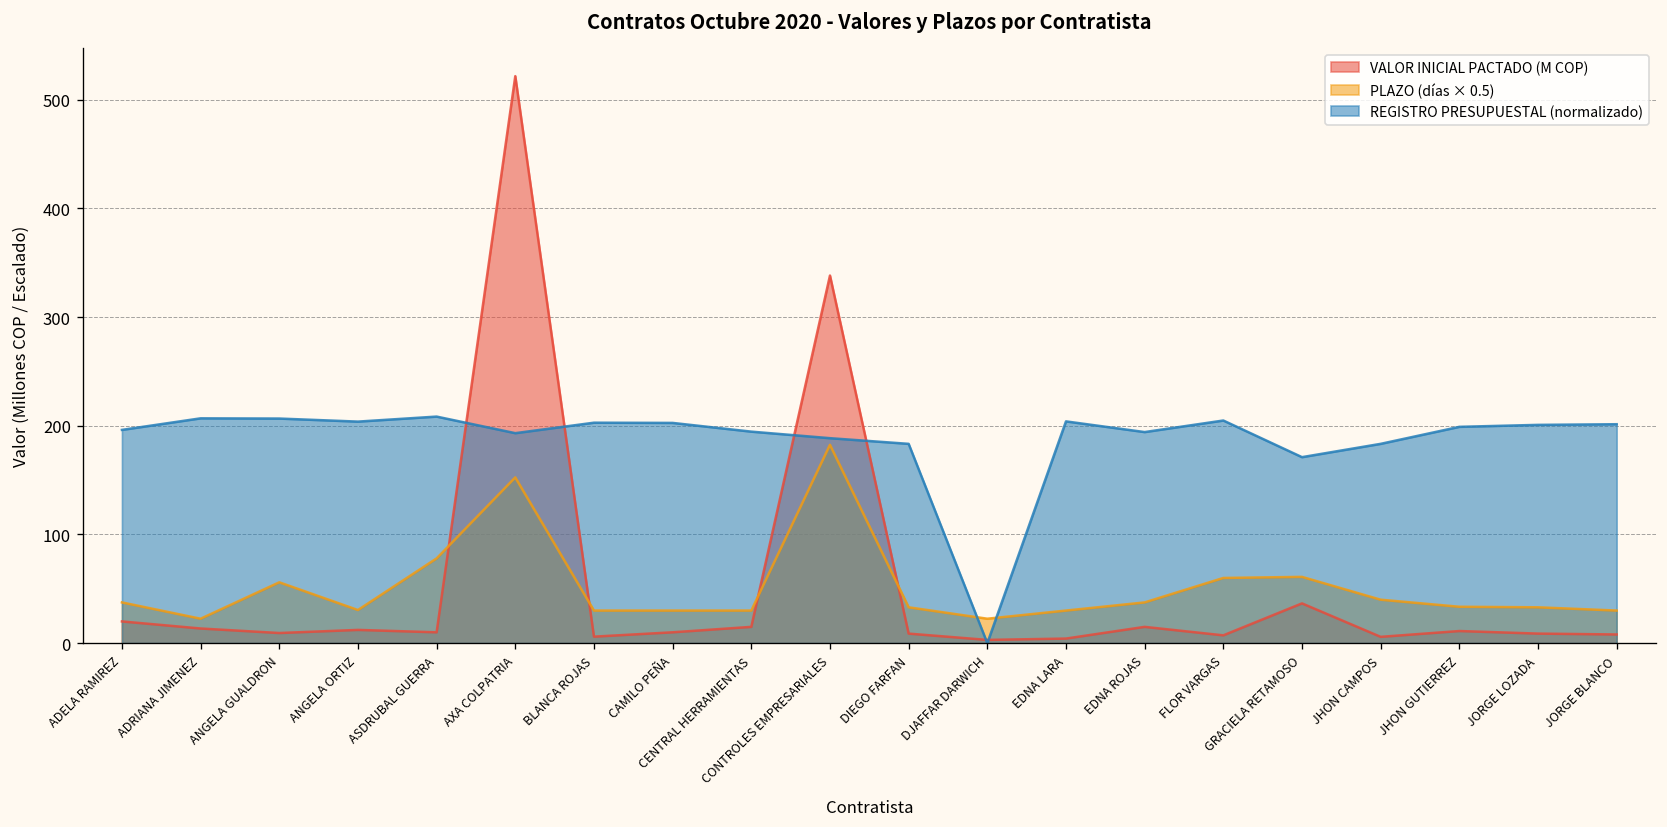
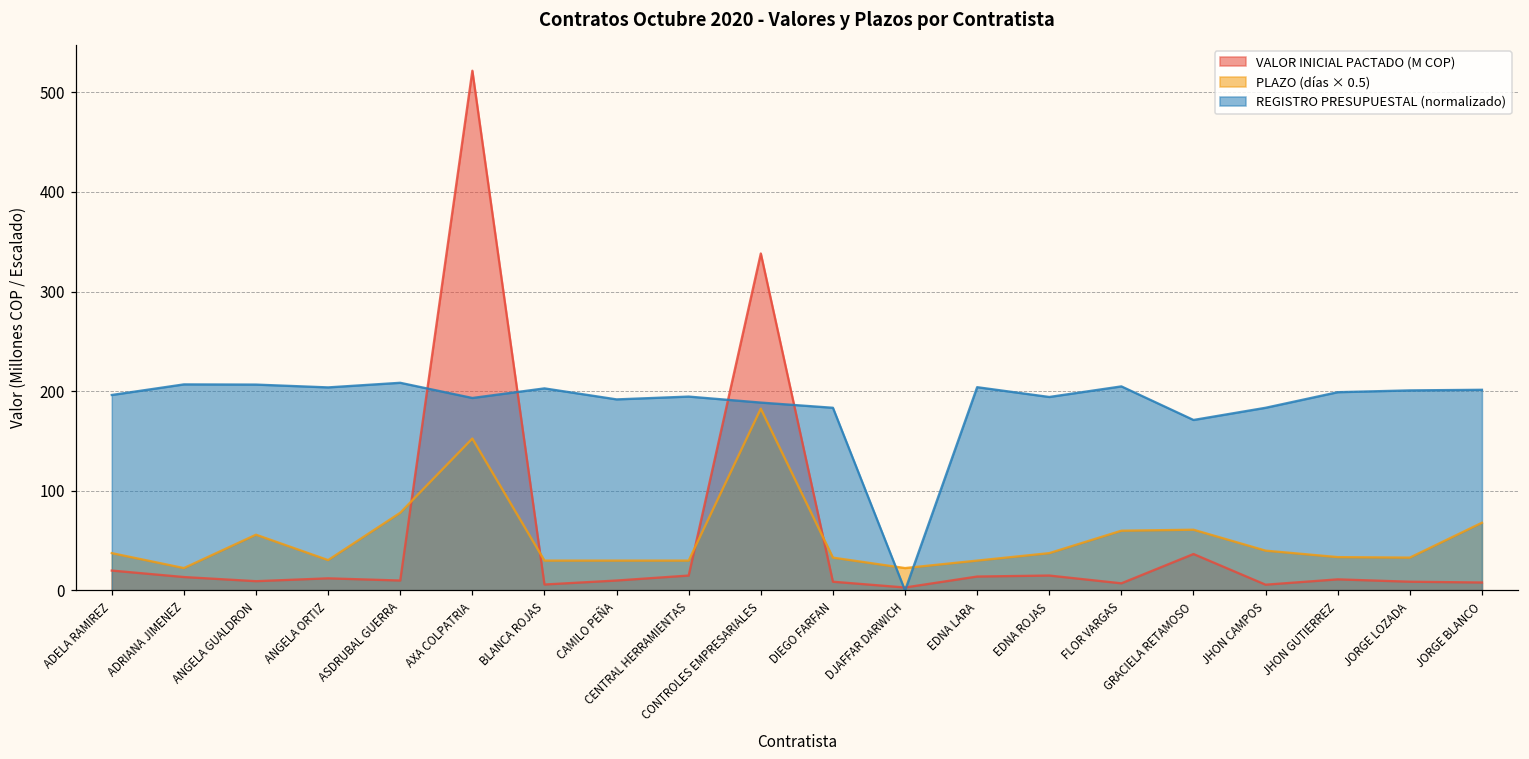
  {
    "VALOR INICIAL PACTADO (M COP)": {
      "ADELA RAMIREZ": 20,
      "ADRIANA JIMENEZ": 10,
      "ANGELA GUALDRON": 10,
      "ANGELA ORTIZ": 10,
      "ASDRUBAL GUERRA": 10,
      "AXA COLPATRIA": 520,
      "BLANCA ROJAS": 10,
      "CAMILO PEÑA": 10,
      "CENTRAL HERRAMIENTAS": 20,
      "CONTROLES EMPRESARIALES": 340,
      "DIEGO FARFAN": 10,
      "DJAFFAR DARWICH": 0,
-     "EDNA LARA": 0,
+     "EDNA LARA": 10,
      "EDNA ROJAS": 20,
      "FLOR VARGAS": 10,
      "GRACIELA RETAMOSO": 40,
      "JHON CAMPOS": 10,
      "JHON GUTIERREZ": 10,
      "JORGE LOZADA": 10,
      "JORGE BLANCO": 10
    },
    "PLAZO (días × 0.5)": {
      "ADELA RAMIREZ": 40,
      "ADRIANA JIMENEZ": 20,
      "ANGELA GUALDRON": 60,
      "ANGELA ORTIZ": 30,
      "ASDRUBAL GUERRA": 80,
      "AXA COLPATRIA": 150,
      "BLANCA ROJAS": 30,
      "CAMILO PEÑA": 30,
      "CENTRAL HERRAMIENTAS": 30,
      "CONTROLES EMPRESARIALES": 180,
      "DIEGO FARFAN": 30,
      "DJAFFAR DARWICH": 20,
      "EDNA LARA": 30,
      "EDNA ROJAS": 40,
      "FLOR VARGAS": 60,
      "GRACIELA RETAMOSO": 60,
      "JHON CAMPOS": 40,
      "JHON GUTIERREZ": 30,
      "JORGE LOZADA": 30,
-     "JORGE BLANCO": 30
+     "JORGE BLANCO": 70
    },
    "REGISTRO PRESUPUESTAL (normalizado)": {
      "ADELA RAMIREZ": 200,
      "ADRIANA JIMENEZ": 210,
      "ANGELA GUALDRON": 210,
      "ANGELA ORTIZ": 200,
      "ASDRUBAL GUERRA": 210,
      "AXA COLPATRIA": 190,
      "BLANCA ROJAS": 200,
-     "CAMILO PEÑA": 200,
+     "CAMILO PEÑA": 190,
      "CENTRAL HERRAMIENTAS": 190,
      "CONTROLES EMPRESARIALES": 190,
      "DIEGO FARFAN": 180,
      "DJAFFAR DARWICH": 0,
      "EDNA LARA": 200,
      "EDNA ROJAS": 190,
      "FLOR VARGAS": 200,
      "GRACIELA RETAMOSO": 170,
      "JHON CAMPOS": 180,
      "JHON GUTIERREZ": 200,
      "JORGE LOZADA": 200,
      "JORGE BLANCO": 200
    }
  }
